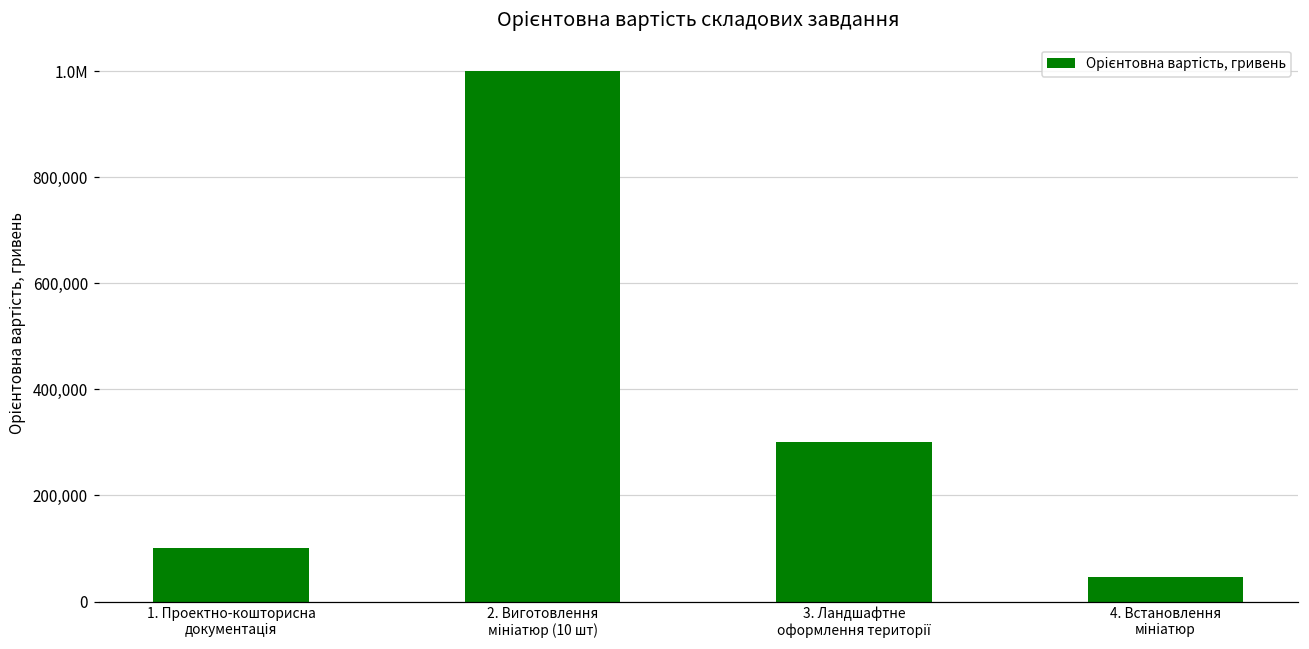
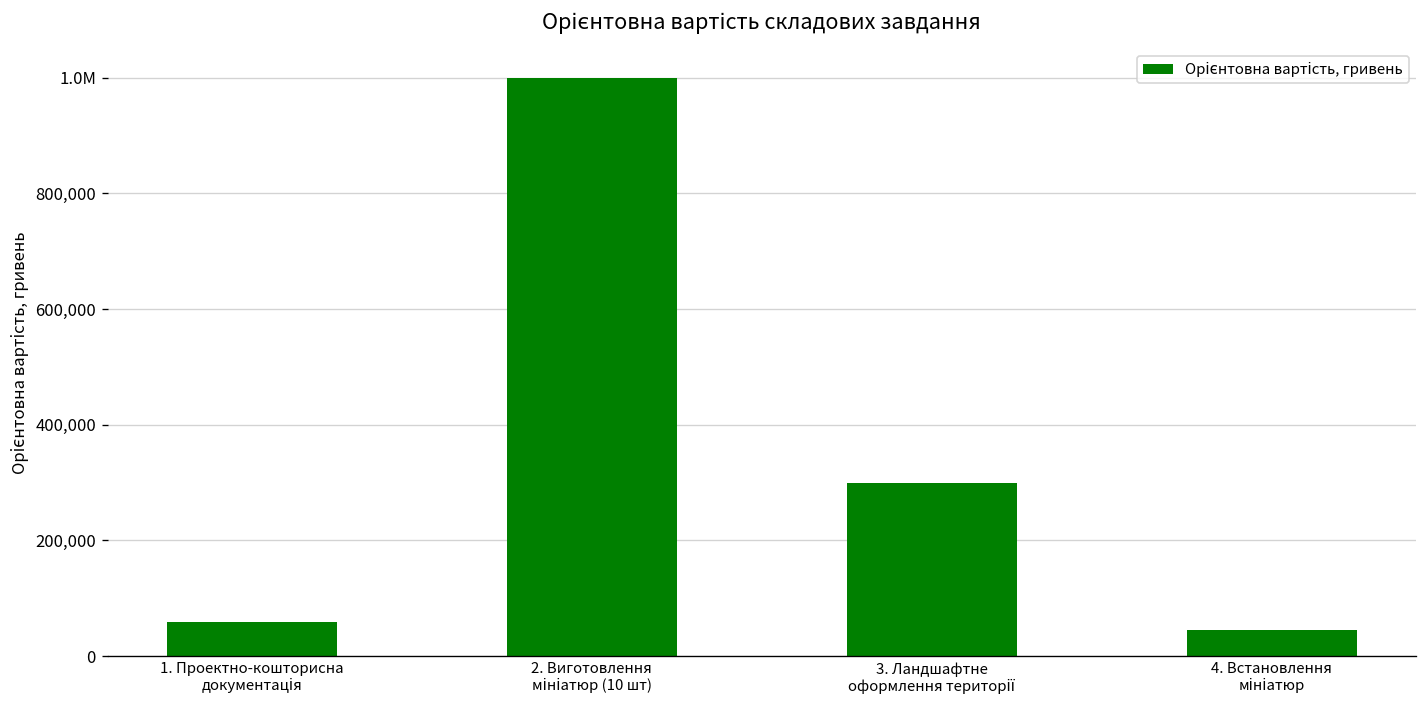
  {
-   "1. Проектно-кошторисна документація": "100,000",
+   "1. Проектно-кошторисна документація": "60,000",
    "2. Виготовлення мініатюр (10 шт)": "1,000,000",
    "3. Ландшафтне оформлення території": "300,000",
    "4. Встановлення мініатюр": "50,000"
  }
